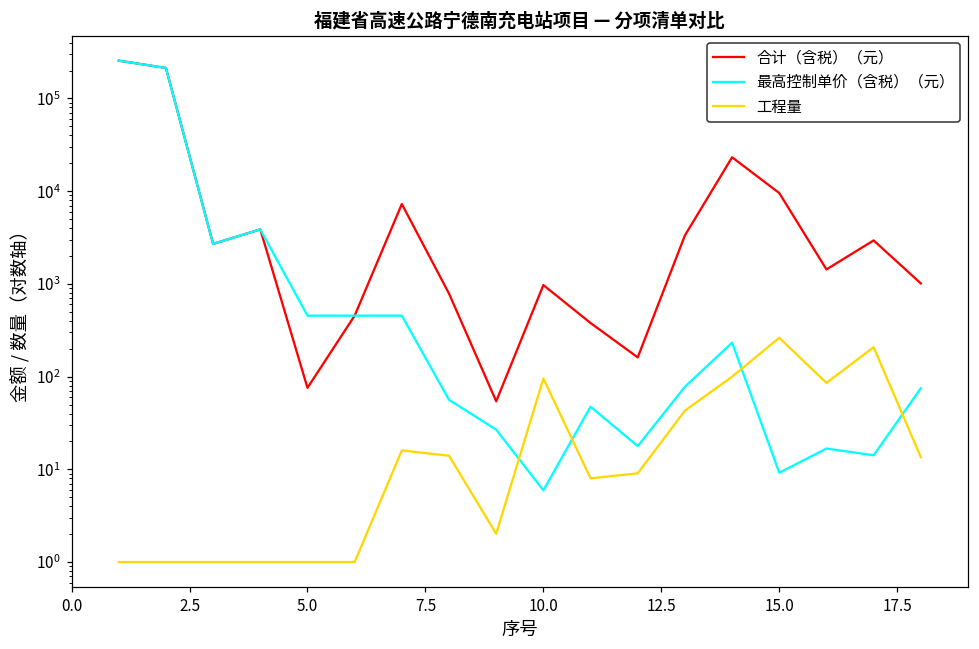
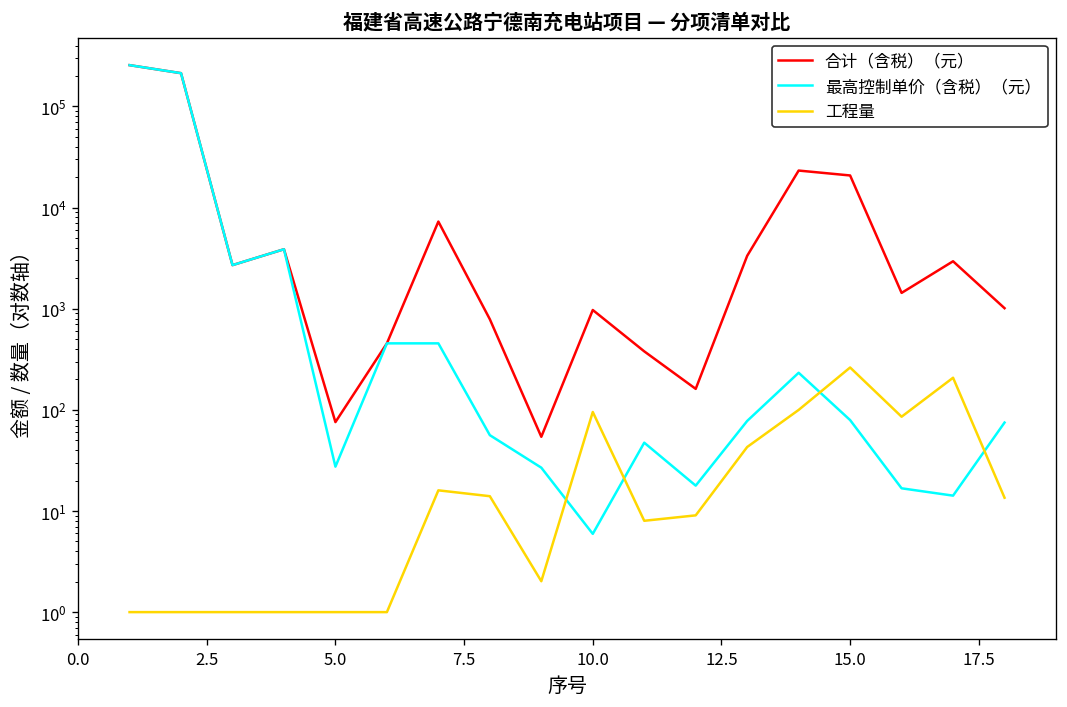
  {
    "合计（含税）（元）": {
      "5.0": 80,
      "10.0": 1000,
-     "15.0": 10000
+     "15.0": 21000
    },
    "最高控制单价（含税）（元）": {
-     "5.0": 500,
+     "5.0": 27,
      "10.0": 6,
-     "15.0": 9
+     "15.0": 80
    },
    "工程量": {
      "5.0": 1,
      "10.0": 100,
      "15.0": 260
    }
  }
